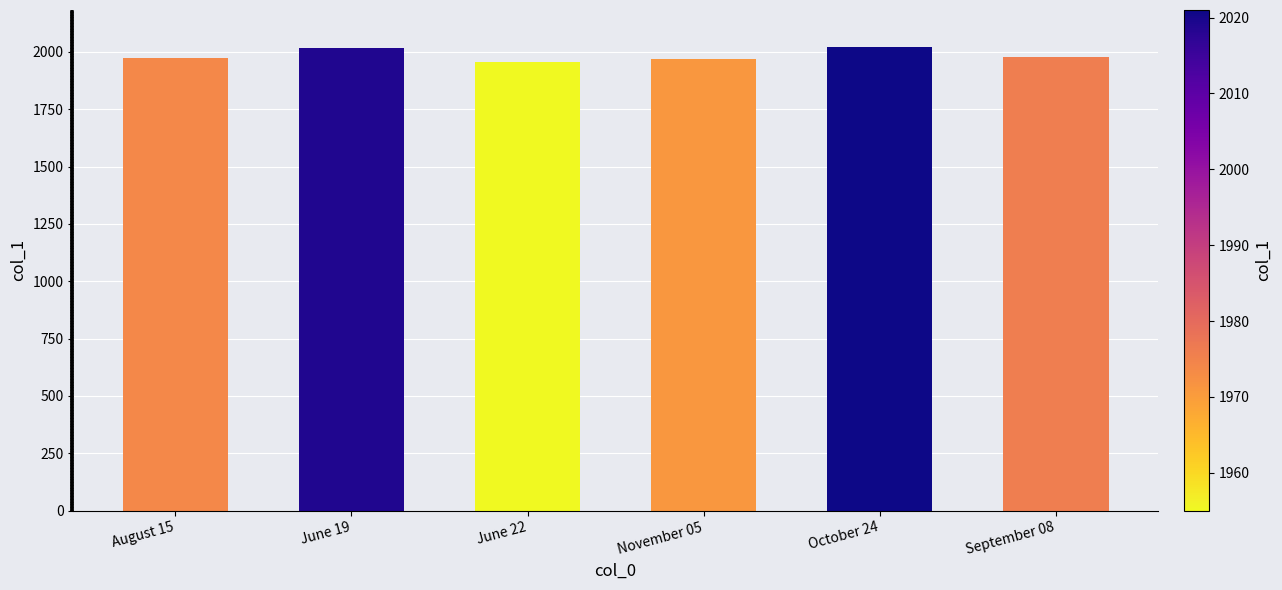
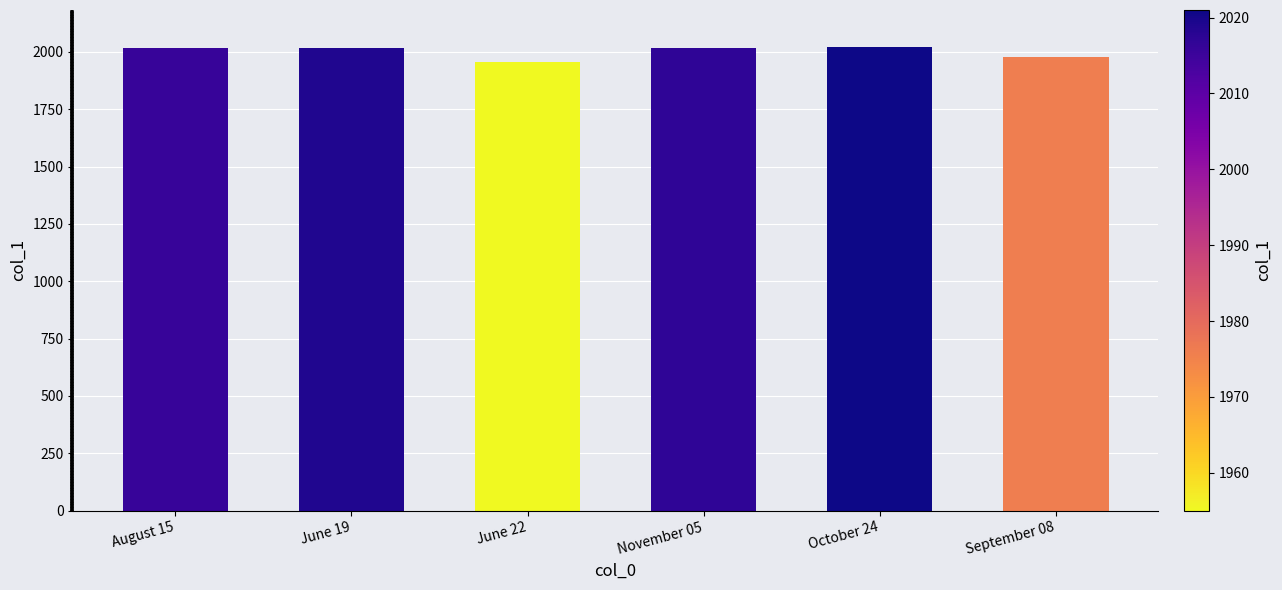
  {
-   "August 15": 1970,
+   "August 15": 2020,
    "June 19": 2020,
    "June 22": 1960,
-   "November 05": 1970,
+   "November 05": 2020,
    "October 24": 2020,
    "September 08": 1980
  }
